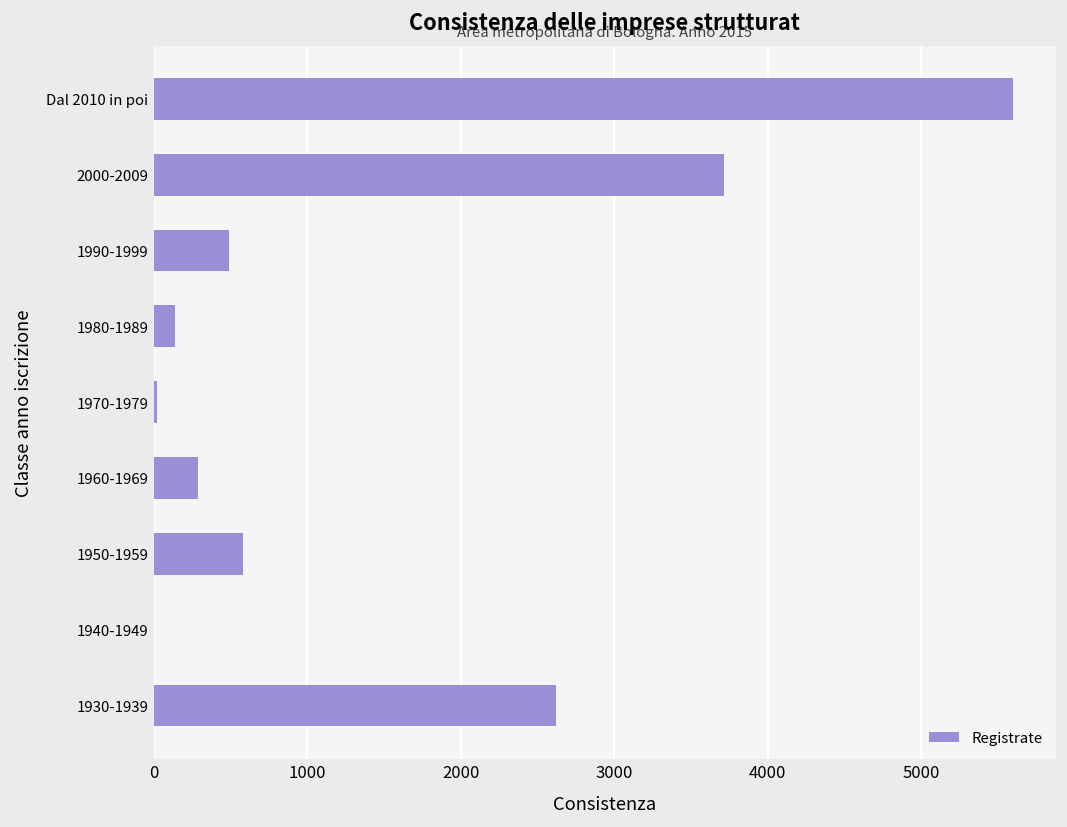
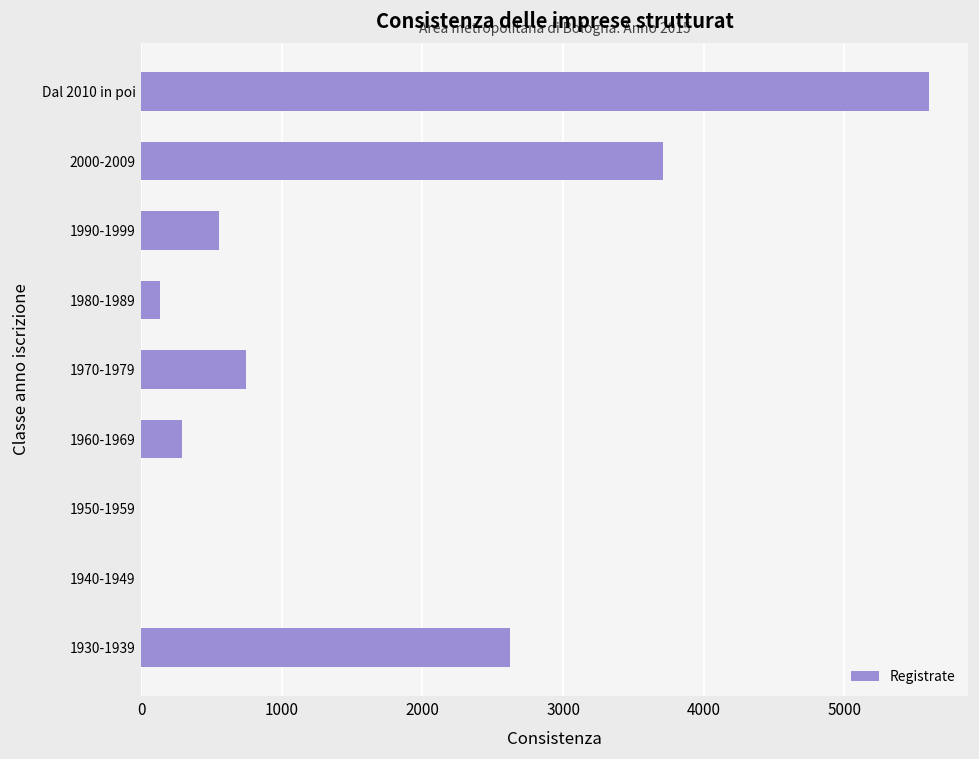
  {
    "Dal 2010 in poi": 5600,
    "2000-2009": 3710,
-   "1990-1999": 490,
+   "1990-1999": 560,
    "1980-1989": 140,
-   "1970-1979": 20,
+   "1970-1979": 740,
    "1960-1969": 290,
-   "1950-1959": 580,
+   "1950-1959": 0,
    "1940-1949": 0,
    "1930-1939": 2620
  }
